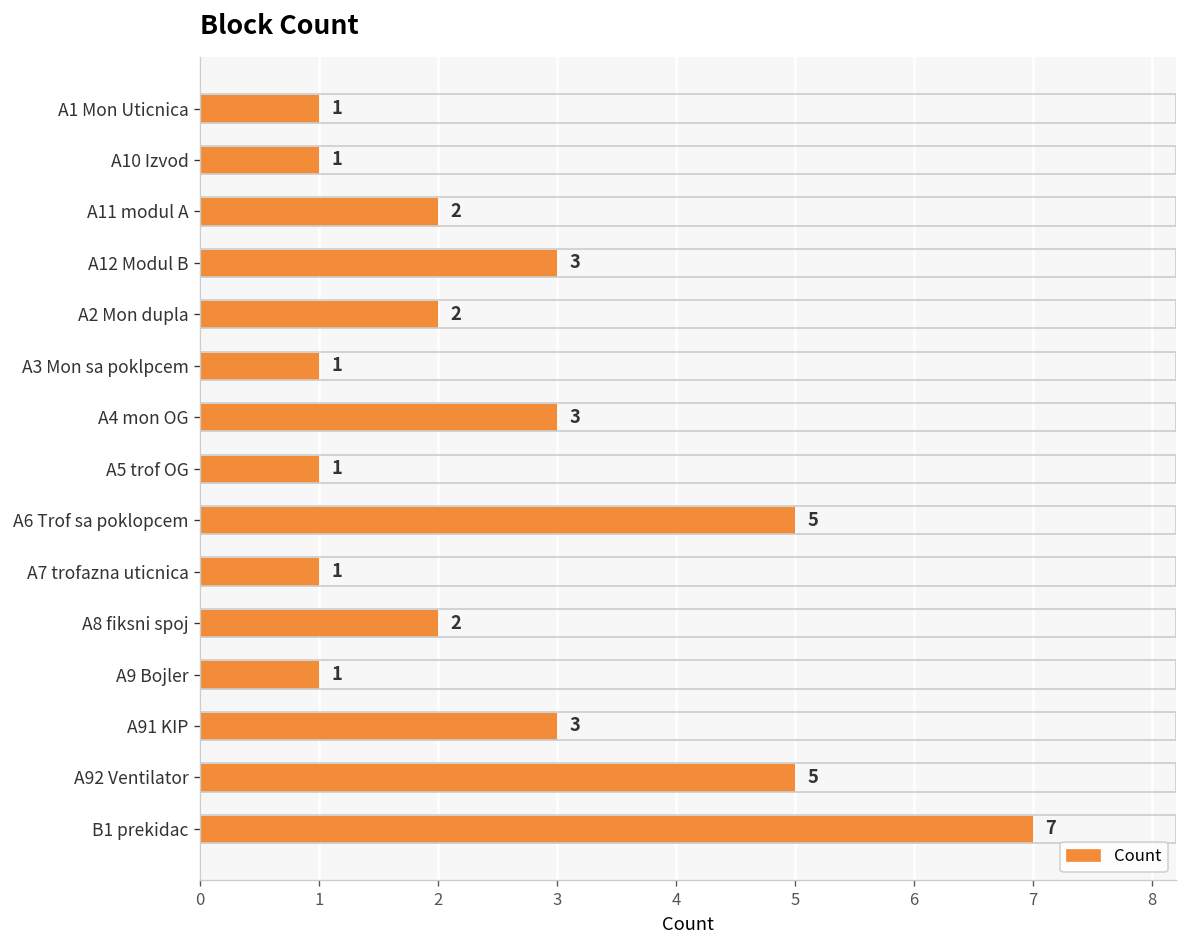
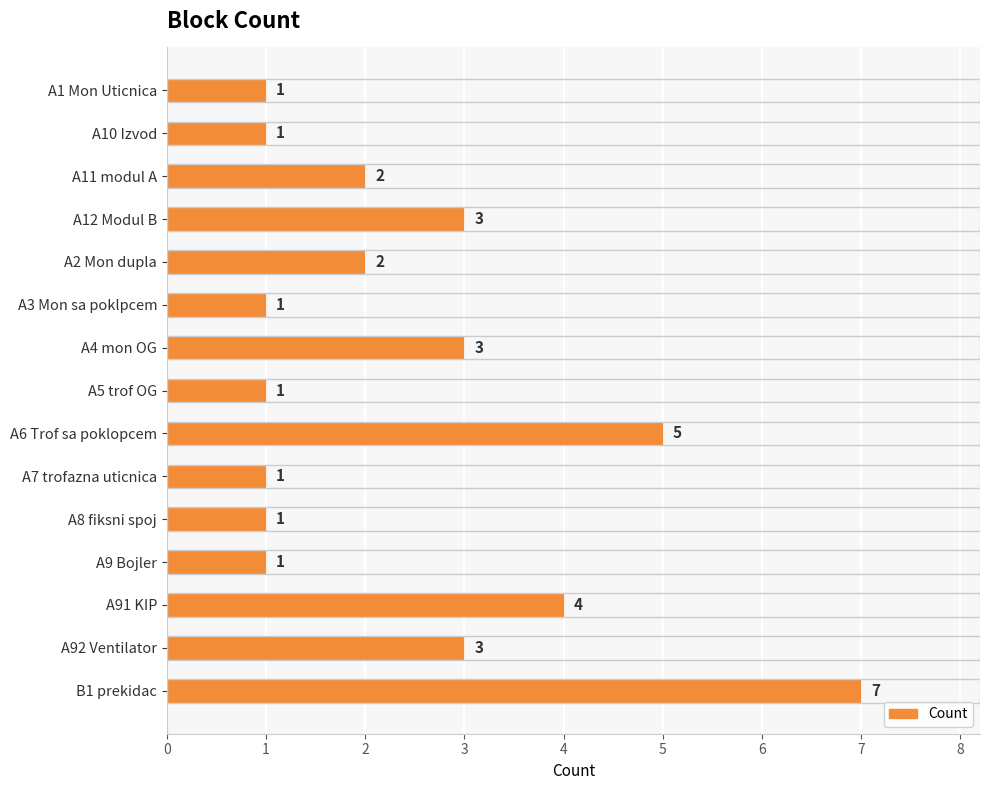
  {
    "A1 Mon Uticnica": 1,
    "A10 Izvod": 1,
    "A11 modul A": 2,
    "A12 Modul B": 3,
    "A2 Mon dupla": 2,
    "A3 Mon sa poklpcem": 1,
    "A4 mon OG": 3,
    "A5 trof OG": 1,
    "A6 Trof sa poklopcem": 5,
    "A7 trofazna uticnica": 1,
-   "A8 fiksni spoj": 2,
+   "A8 fiksni spoj": 1,
    "A9 Bojler": 1,
-   "A91 KIP": 3,
-   "A92 Ventilator": 5,
+   "A91 KIP": 4,
+   "A92 Ventilator": 3,
    "B1 prekidac": 7
  }
